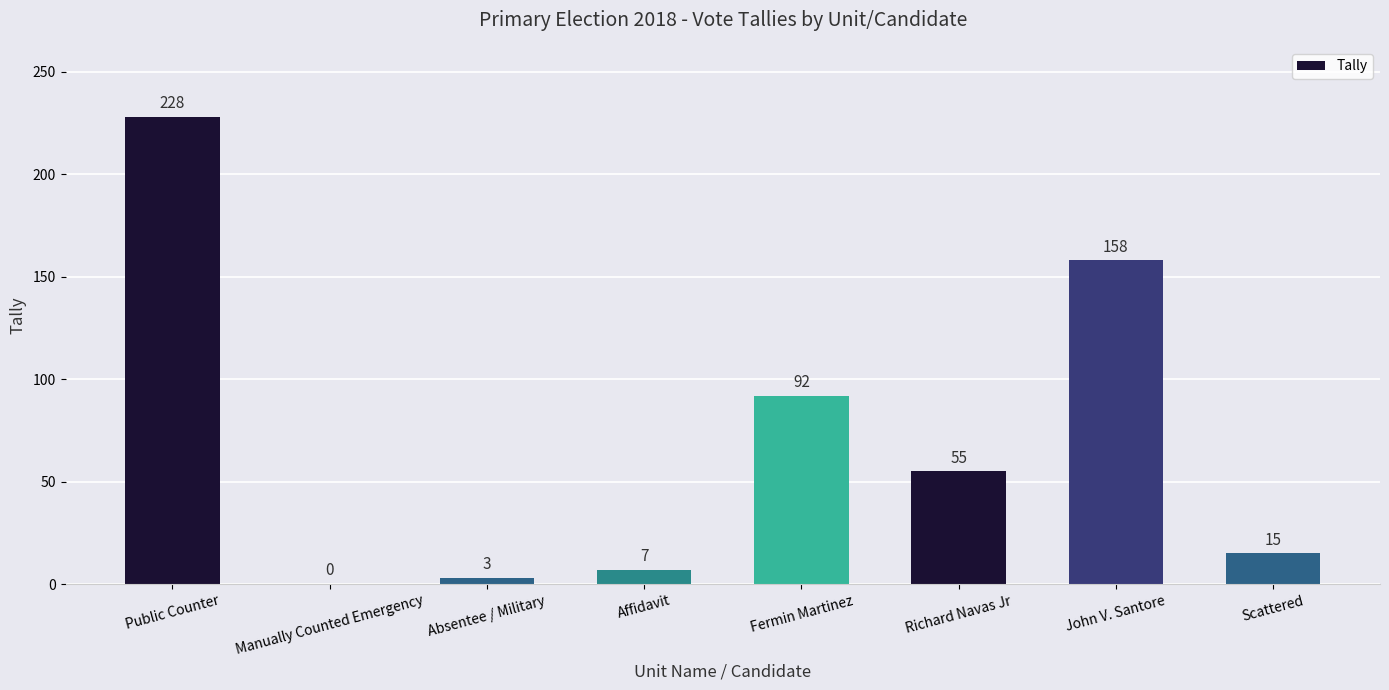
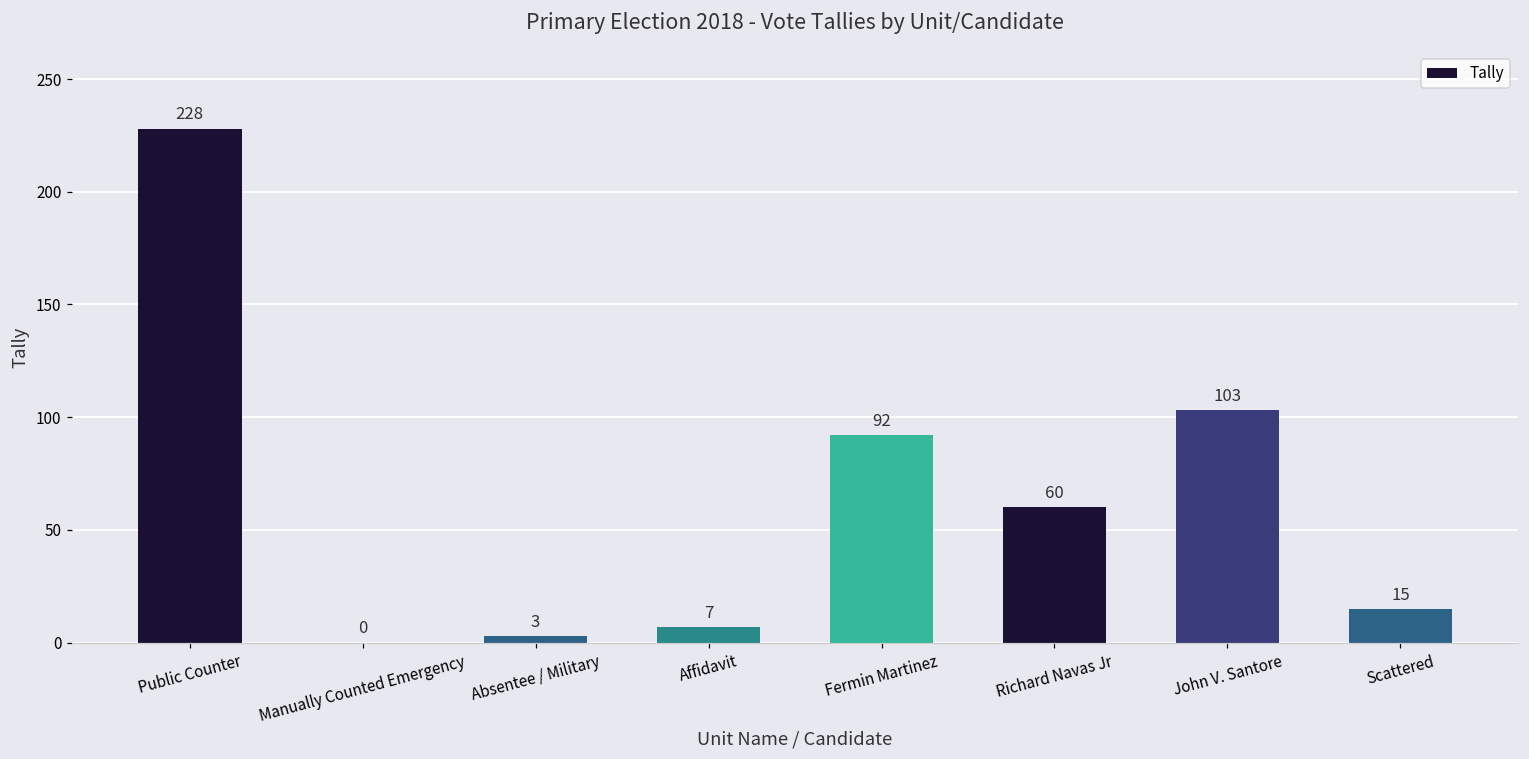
  {
    "Public Counter": 228,
    "Manually Counted Emergency": 0,
    "Absentee / Military": 3,
    "Affidavit": 7,
    "Fermin Martinez": 92,
-   "Richard Navas Jr": 55,
-   "John V. Santore": 158,
+   "Richard Navas Jr": 60,
+   "John V. Santore": 103,
    "Scattered": 15
  }
